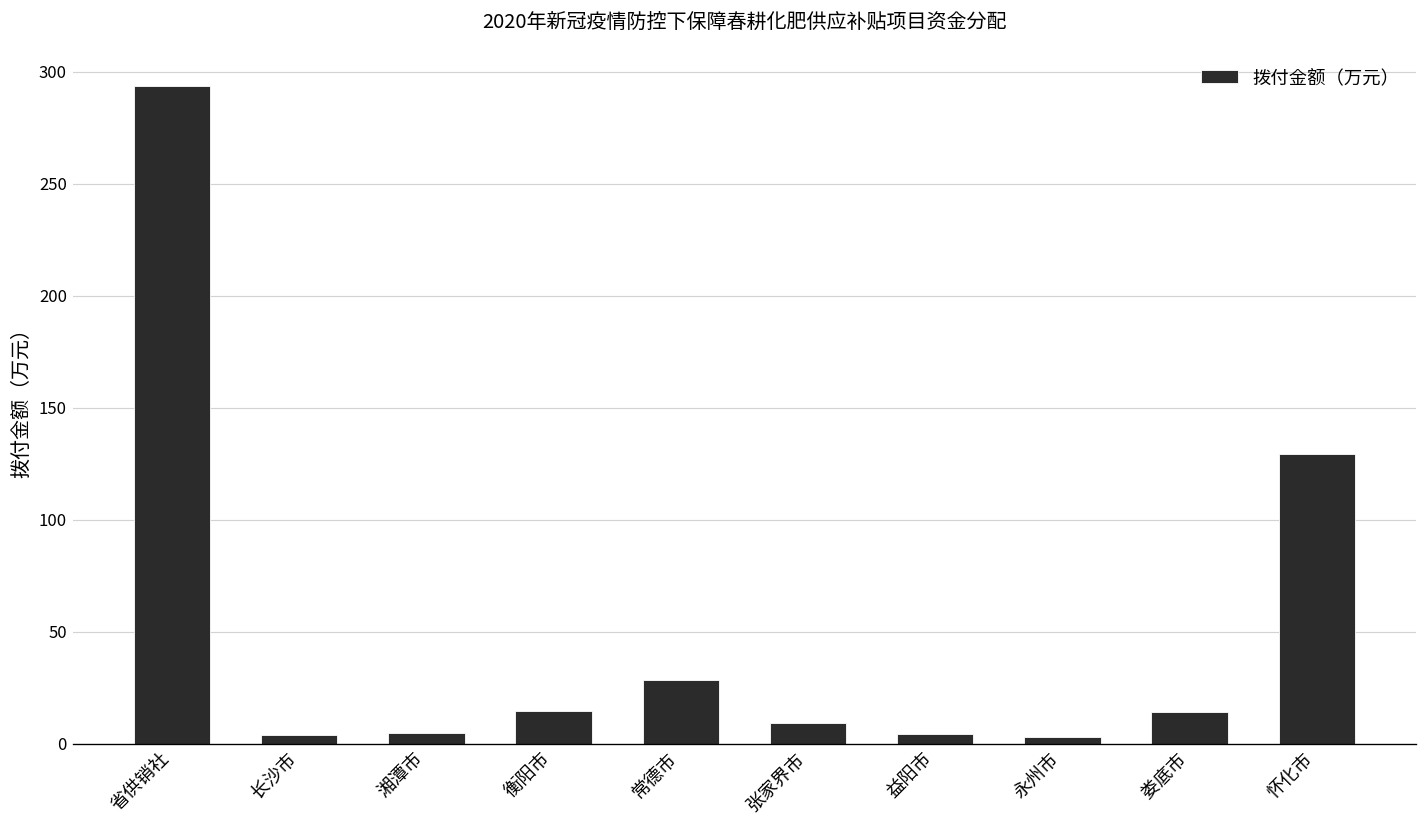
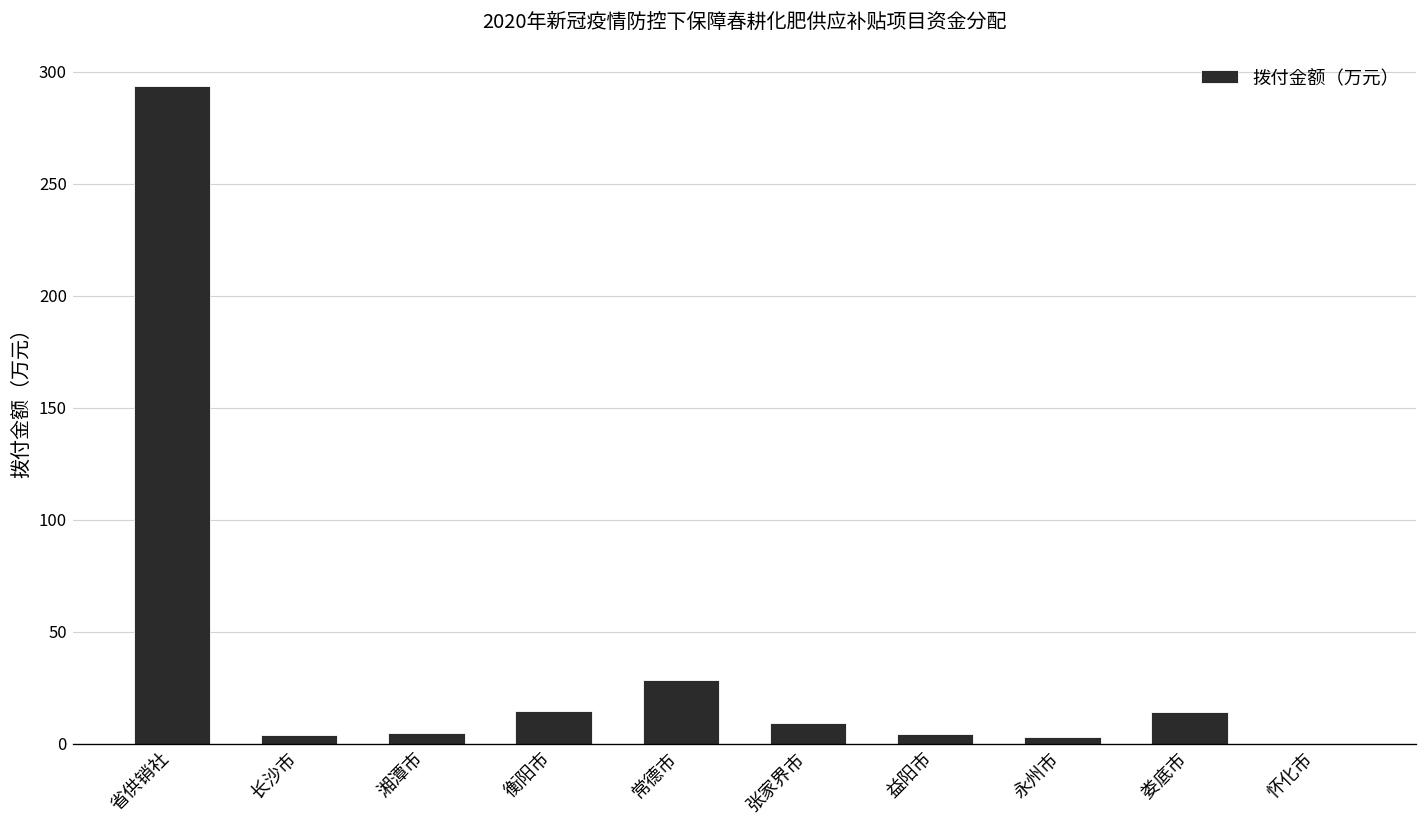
  {
    "省供销社": 294,
    "长沙市": 4,
    "湘潭市": 5,
    "衡阳市": 14,
    "常德市": 29,
    "张家界市": 9,
    "益阳市": 5,
    "永州市": 3,
    "娄底市": 14,
-   "怀化市": 130
+   "怀化市": 0
  }
